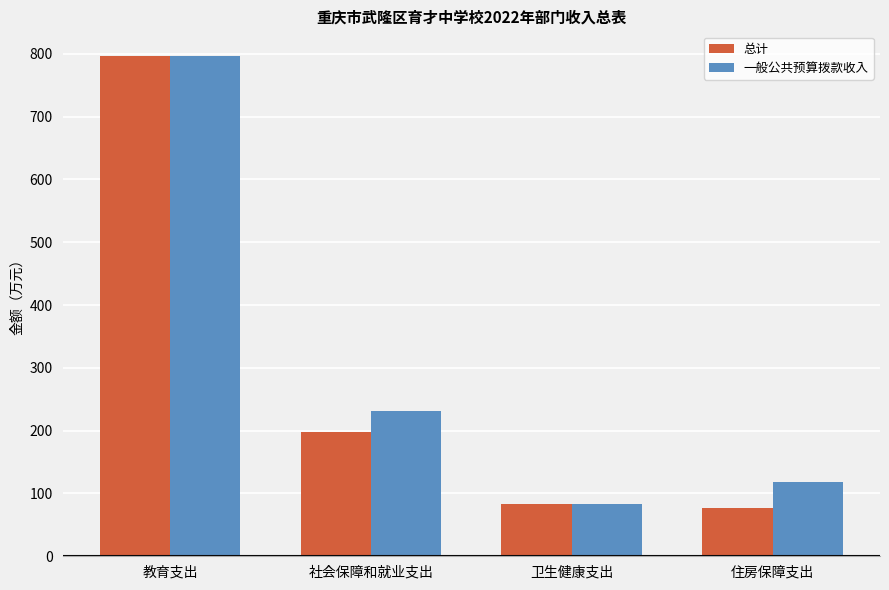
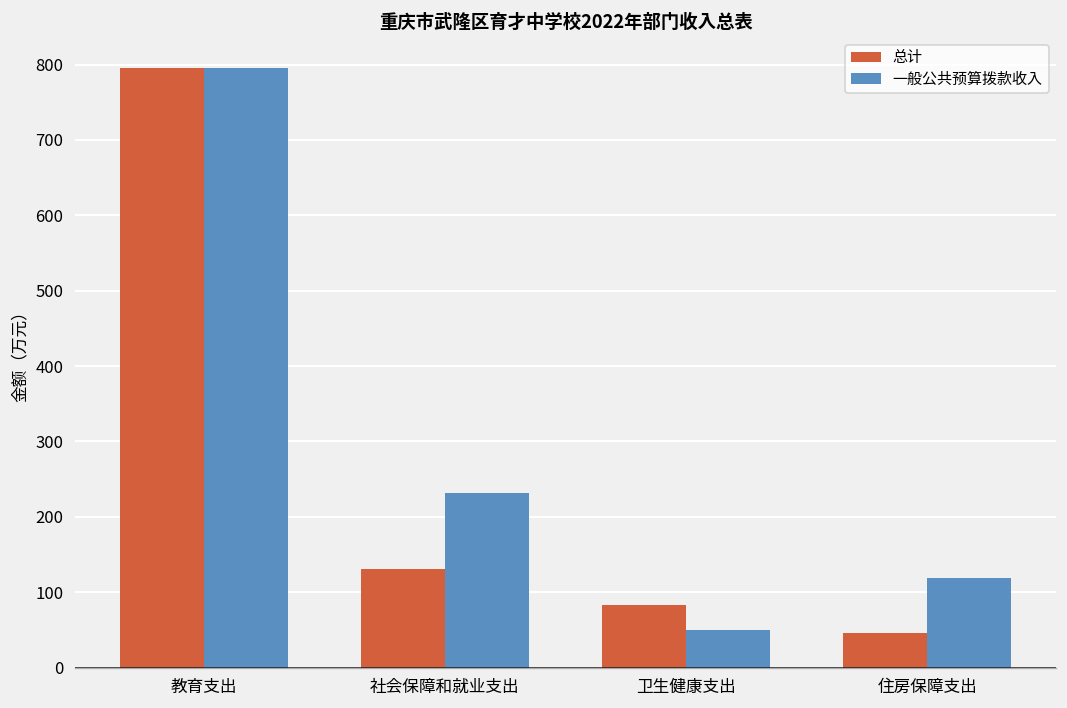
  {
    "总计": {
      "教育支出": 800,
-     "社会保障和就业支出": 200,
+     "社会保障和就业支出": 130,
      "卫生健康支出": 80,
-     "住房保障支出": 80
+     "住房保障支出": 50
    },
    "一般公共预算拨款收入": {
      "教育支出": 800,
      "社会保障和就业支出": 230,
-     "卫生健康支出": 80,
+     "卫生健康支出": 50,
      "住房保障支出": 120
    }
  }
